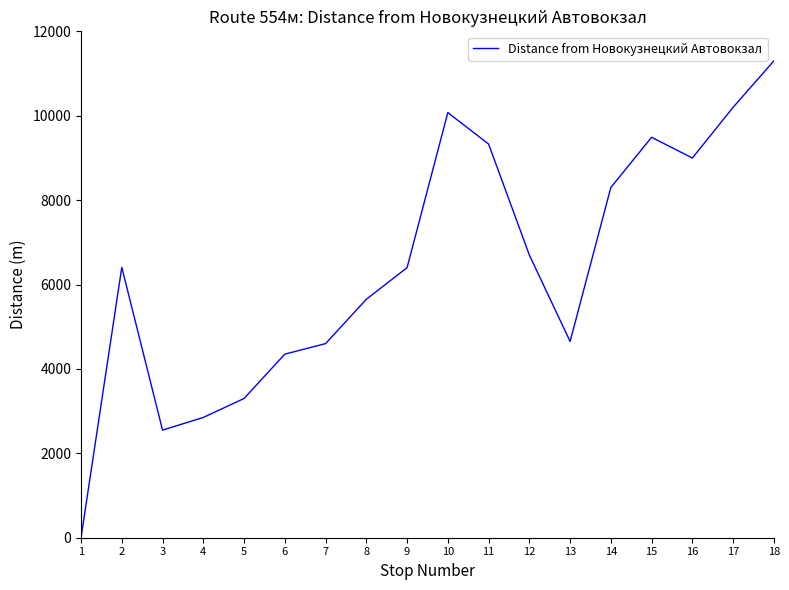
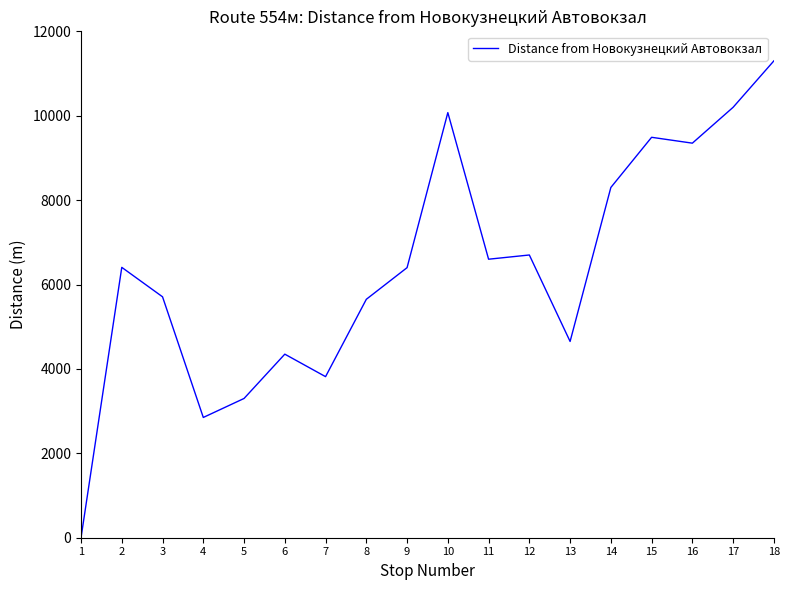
  {
    "1": 0,
    "2": 6400,
-   "3": 2600,
+   "3": 5700,
    "4": 2900,
    "5": 3300,
    "6": 4400,
-   "7": 4600,
+   "7": 3800,
    "8": 5700,
    "9": 6400,
    "10": 10100,
-   "11": 9300,
+   "11": 6600,
    "12": 6700,
    "13": 4700,
    "14": 8300,
    "15": 9500,
-   "16": 9000,
+   "16": 9400,
    "17": 10200,
    "18": 11300
  }
